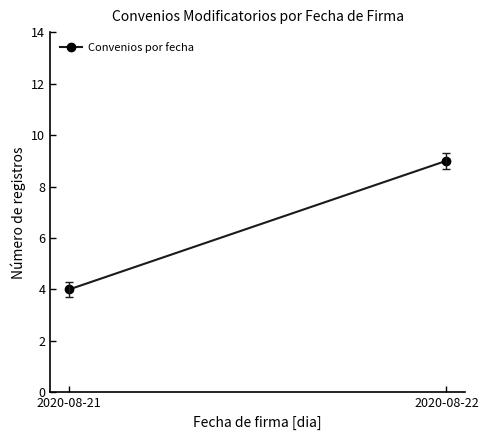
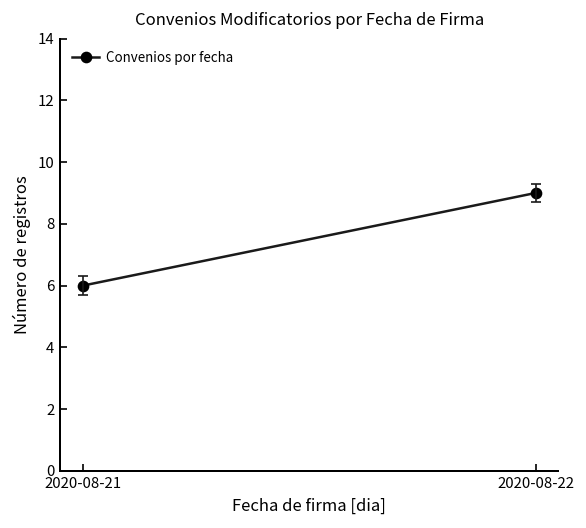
  {
    "Convenios por fecha": {
-     "2020-08-21": 4,
+     "2020-08-21": 6,
      "2020-08-22": 9
    }
  }
